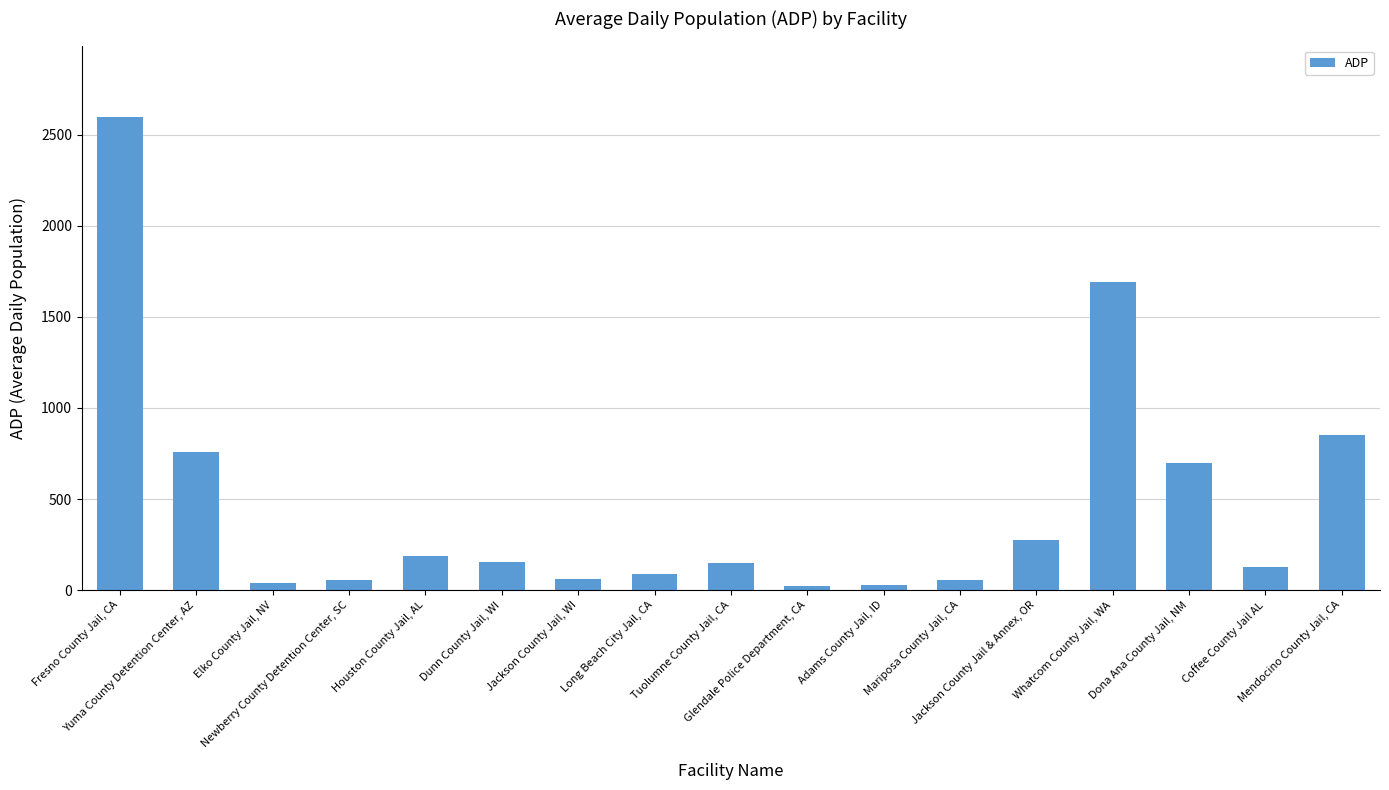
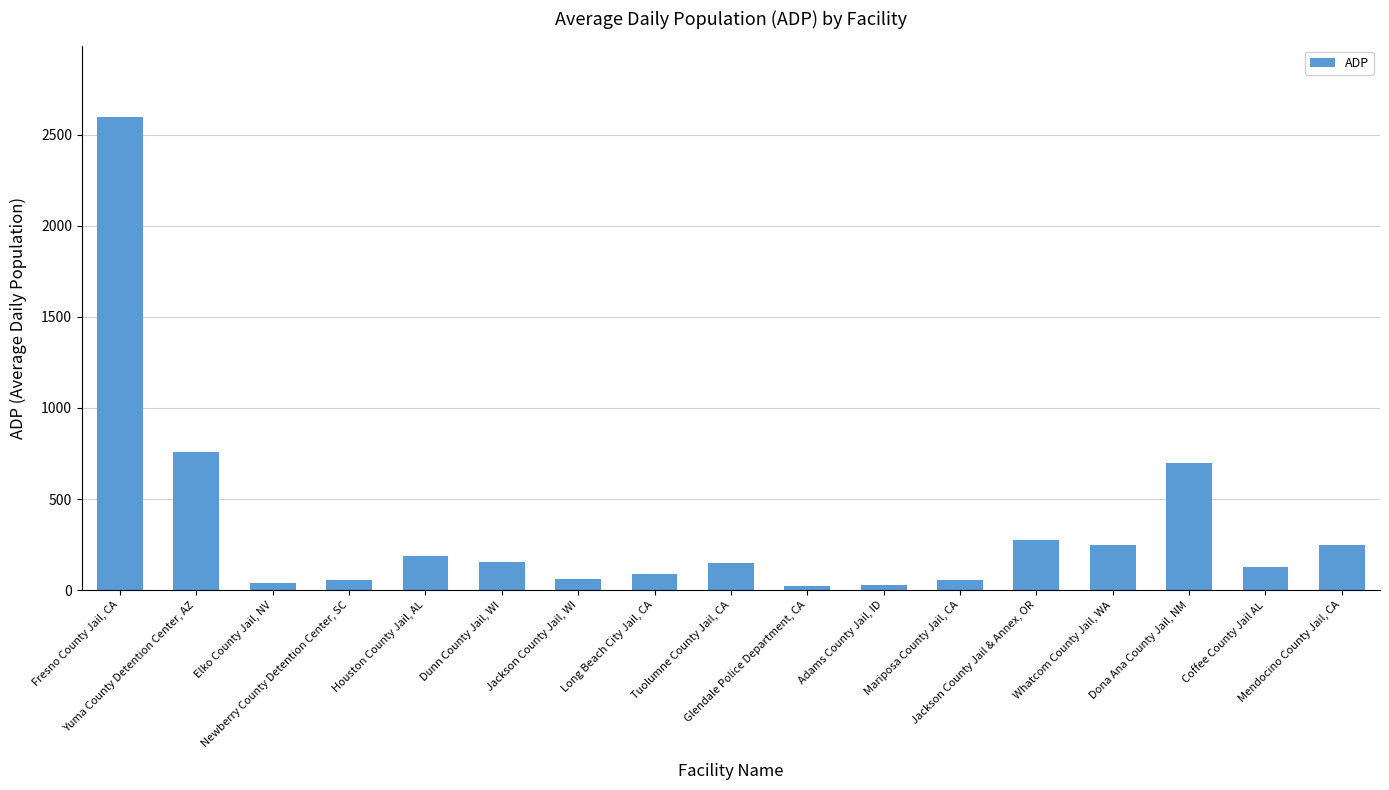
  {
    "Fresno County Jail, CA": 2600,
    "Yuma County Detention Center, AZ": 760,
    "Elko County Jail, NV": 40,
    "Newberry County Detention Center, SC": 50,
    "Houston County Jail, AL": 190,
    "Dunn County Jail, WI": 160,
    "Jackson County Jail, WI": 60,
    "Long Beach City Jail, CA": 90,
    "Tuolumne County Jail, CA": 150,
    "Glendale Police Department, CA": 20,
    "Adams County Jail, ID": 30,
    "Mariposa County Jail, CA": 60,
    "Jackson County Jail & Annex, OR": 280,
-   "Whatcom County Jail, WA": 1690,
+   "Whatcom County Jail, WA": 250,
    "Dona Ana County Jail, NM": 700,
    "Coffee County Jail AL": 130,
-   "Mendocino County Jail, CA": 850
+   "Mendocino County Jail, CA": 250
  }
